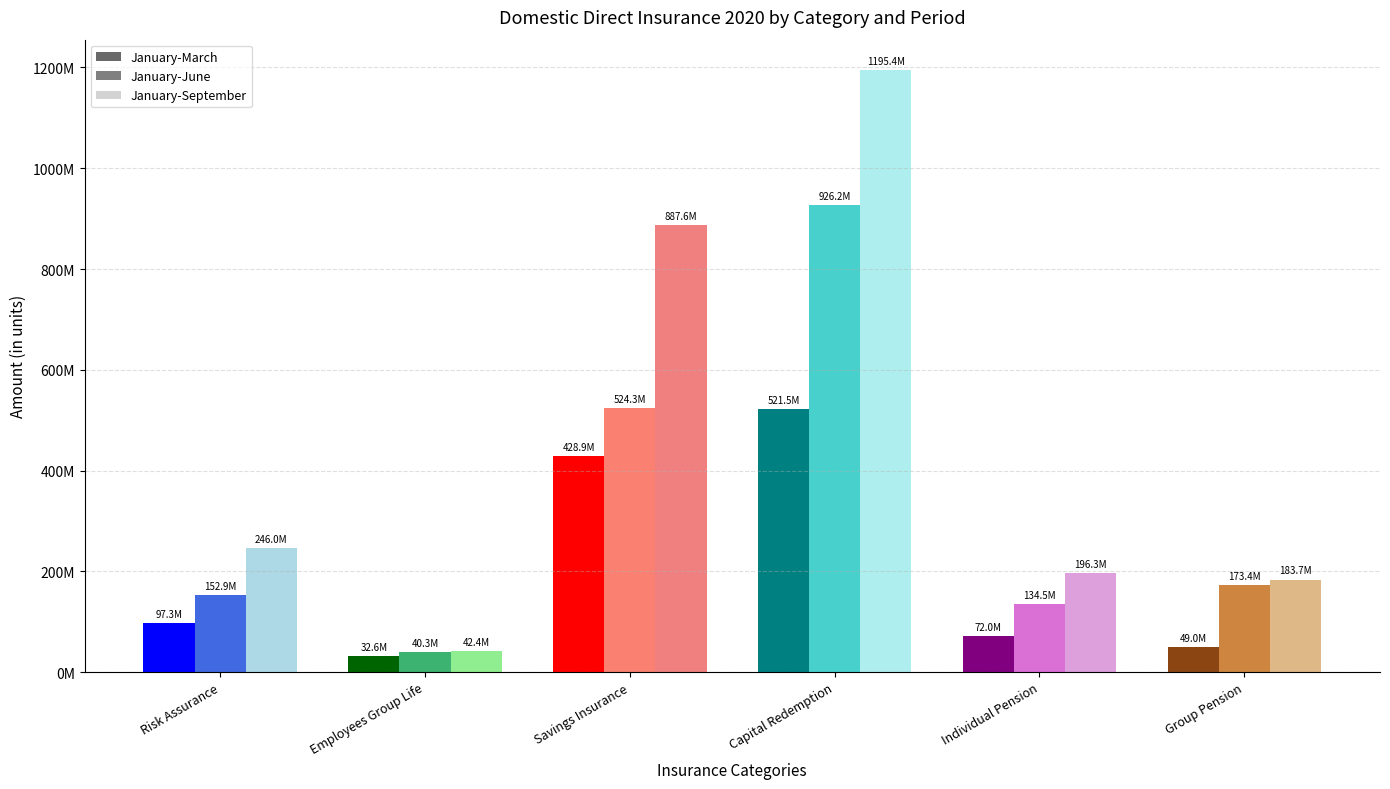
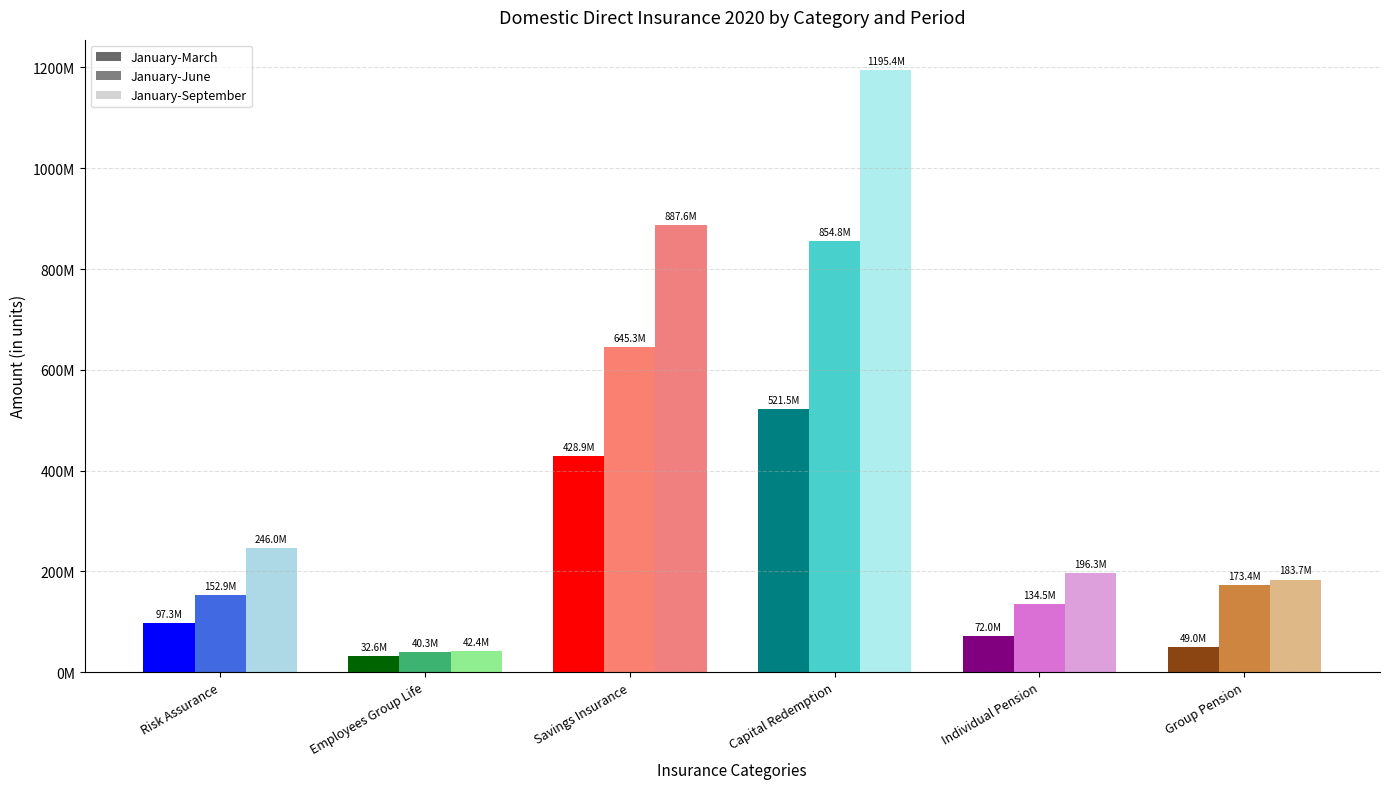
  {
    "Risk Assurance": "152.9M",
    "Employees Group Life": "40.3M",
-   "Savings Insurance": "524.3M",
-   "Capital Redemption": "926.2M",
+   "Savings Insurance": "645.3M",
+   "Capital Redemption": "854.8M",
    "Individual Pension": "134.5M",
    "Group Pension": "173.4M"
  }
